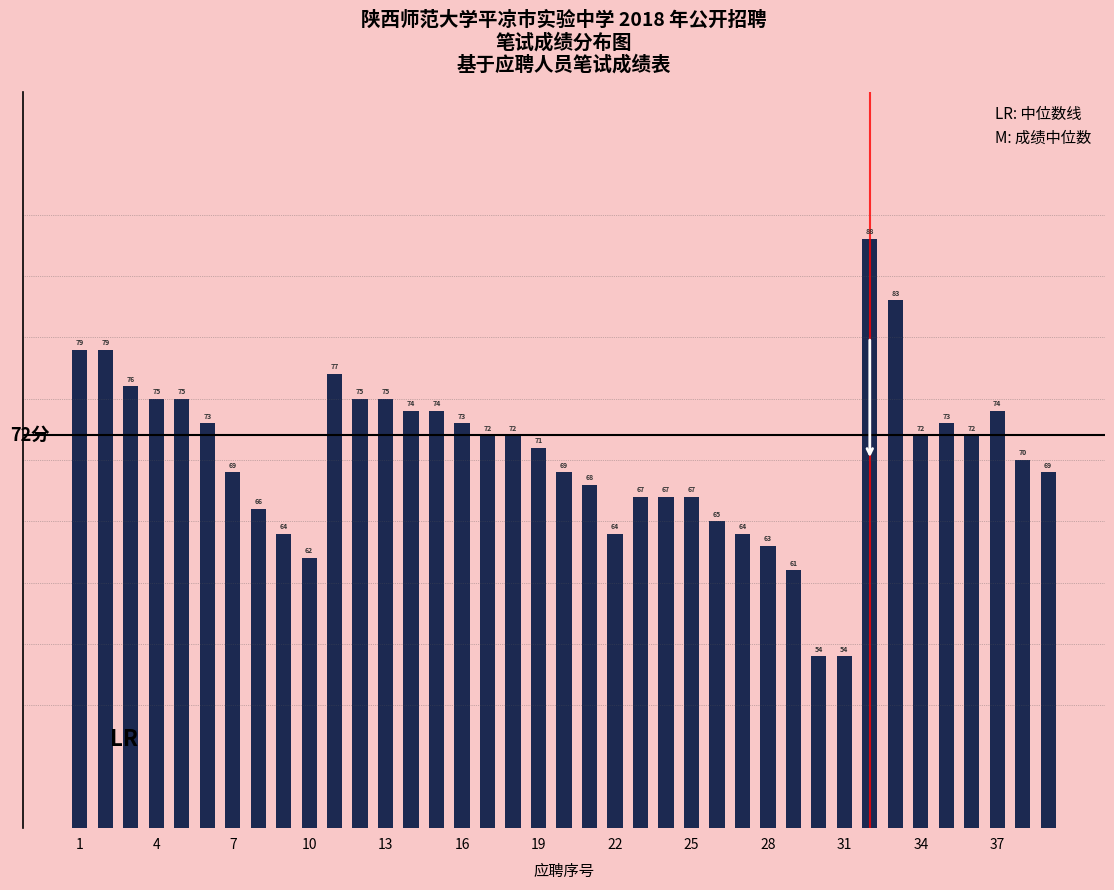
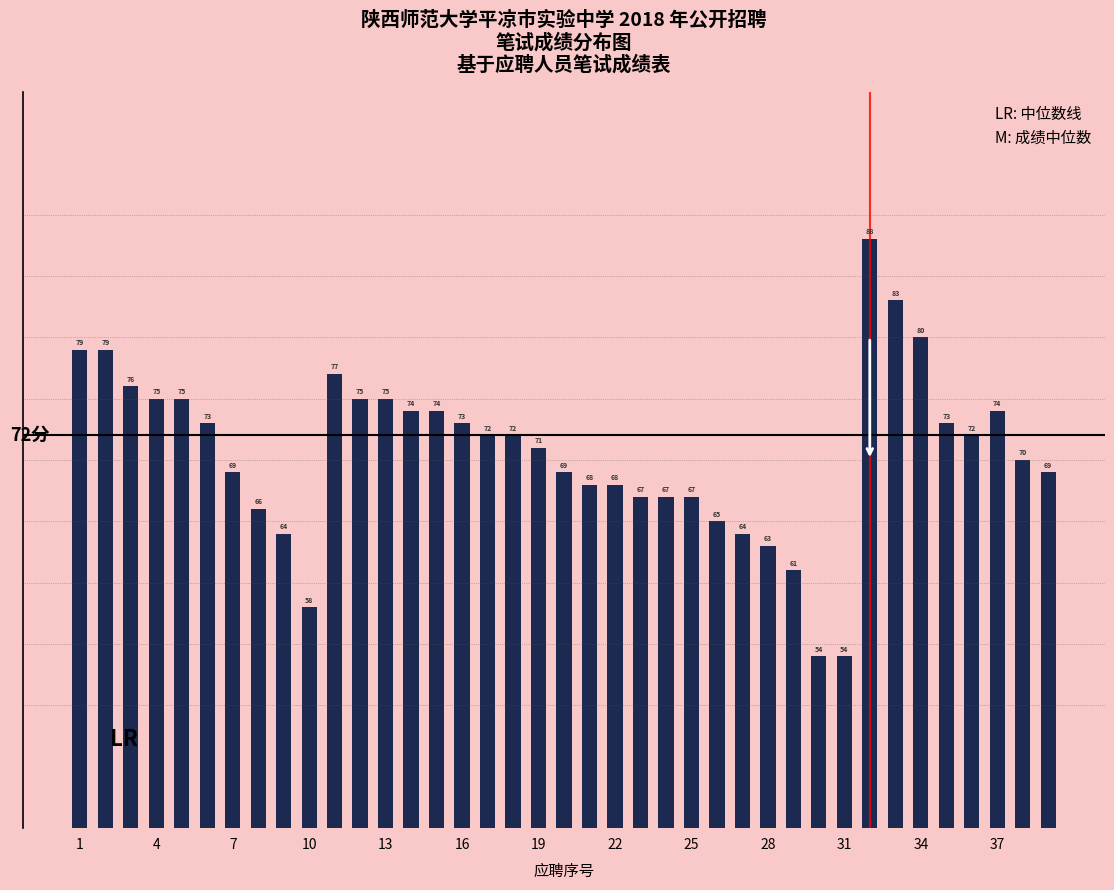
  {
    "1": 79,
    "4": 75,
    "7": 69,
-   "10": 62,
+   "10": 58,
    "13": 75,
    "16": 73,
    "19": 71,
-   "22": 64,
+   "22": 68,
    "25": 67,
    "28": 63,
    "31": 54,
-   "34": 72,
+   "34": 80,
    "37": 74
  }
